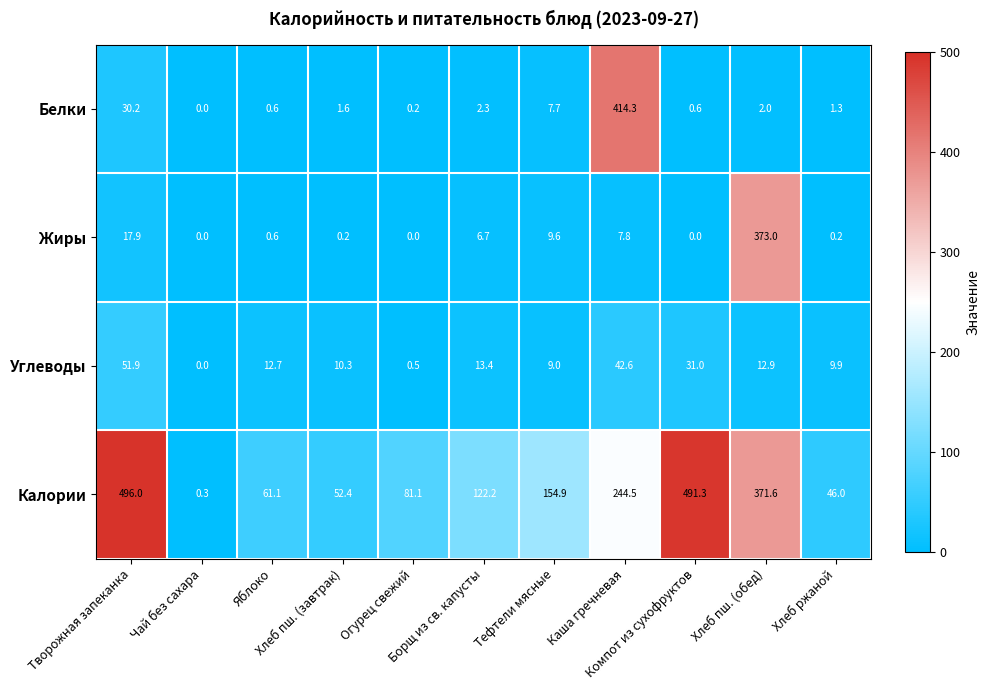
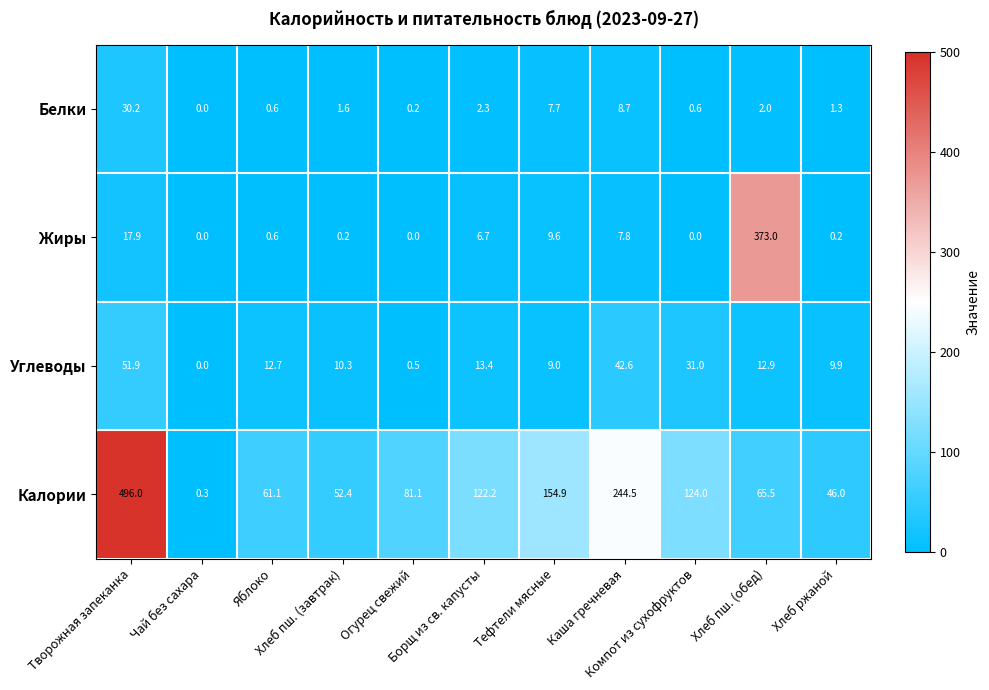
  {
    "Белки": {
      "Творожная запеканка": 30.2,
      "Чай без сахара": 0.0,
      "Яблоко": 0.6,
      "Хлеб пш. (завтрак)": 1.6,
      "Огурец свежий": 0.2,
      "Борщ из св. капусты": 2.3,
      "Тефтели мясные": 7.7,
-     "Каша гречневая": 414.3,
+     "Каша гречневая": 8.7,
      "Компот из сухофруктов": 0.6,
      "Хлеб пш. (обед)": 2.0,
      "Хлеб ржаной": 1.3
    },
    "Жиры": {
      "Творожная запеканка": 17.9,
      "Чай без сахара": 0.0,
      "Яблоко": 0.6,
      "Хлеб пш. (завтрак)": 0.2,
      "Огурец свежий": 0.0,
      "Борщ из св. капусты": 6.7,
      "Тефтели мясные": 9.6,
      "Каша гречневая": 7.8,
      "Компот из сухофруктов": 0.0,
      "Хлеб пш. (обед)": 373.0,
      "Хлеб ржаной": 0.2
    },
    "Углеводы": {
      "Творожная запеканка": 51.9,
      "Чай без сахара": 0.0,
      "Яблоко": 12.7,
      "Хлеб пш. (завтрак)": 10.3,
      "Огурец свежий": 0.5,
      "Борщ из св. капусты": 13.4,
      "Тефтели мясные": 9.0,
      "Каша гречневая": 42.6,
      "Компот из сухофруктов": 31.0,
      "Хлеб пш. (обед)": 12.9,
      "Хлеб ржаной": 9.9
    },
    "Калории": {
      "Творожная запеканка": 496.0,
      "Чай без сахара": 0.3,
      "Яблоко": 61.1,
      "Хлеб пш. (завтрак)": 52.4,
      "Огурец свежий": 81.1,
      "Борщ из св. капусты": 122.2,
      "Тефтели мясные": 154.9,
      "Каша гречневая": 244.5,
-     "Компот из сухофруктов": 491.3,
-     "Хлеб пш. (обед)": 371.6,
+     "Компот из сухофруктов": 124.0,
+     "Хлеб пш. (обед)": 65.5,
      "Хлеб ржаной": 46.0
    }
  }
